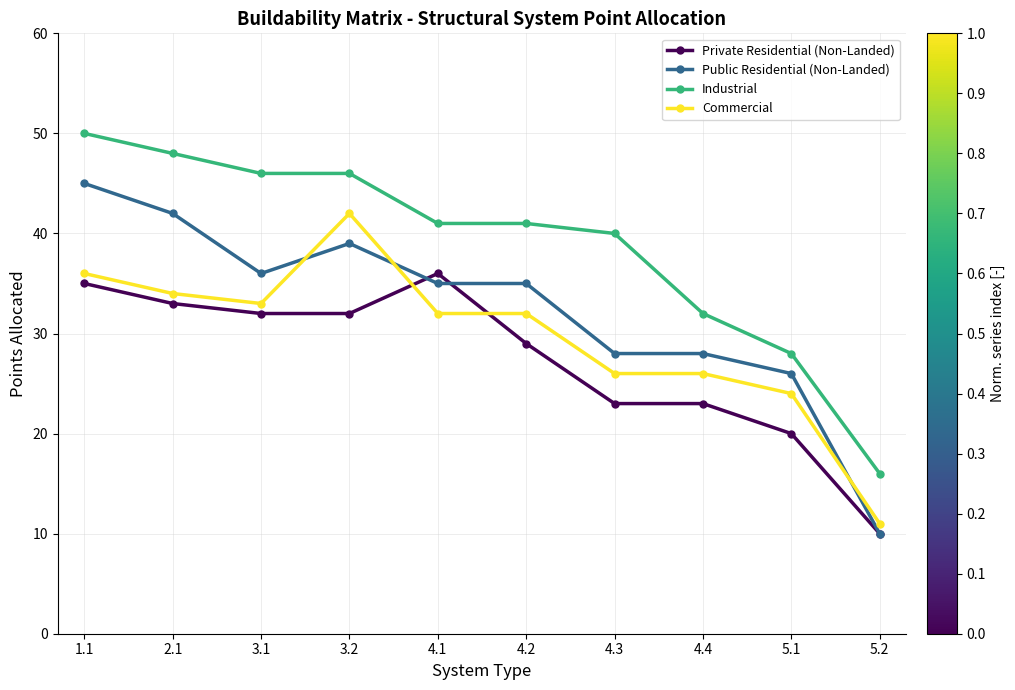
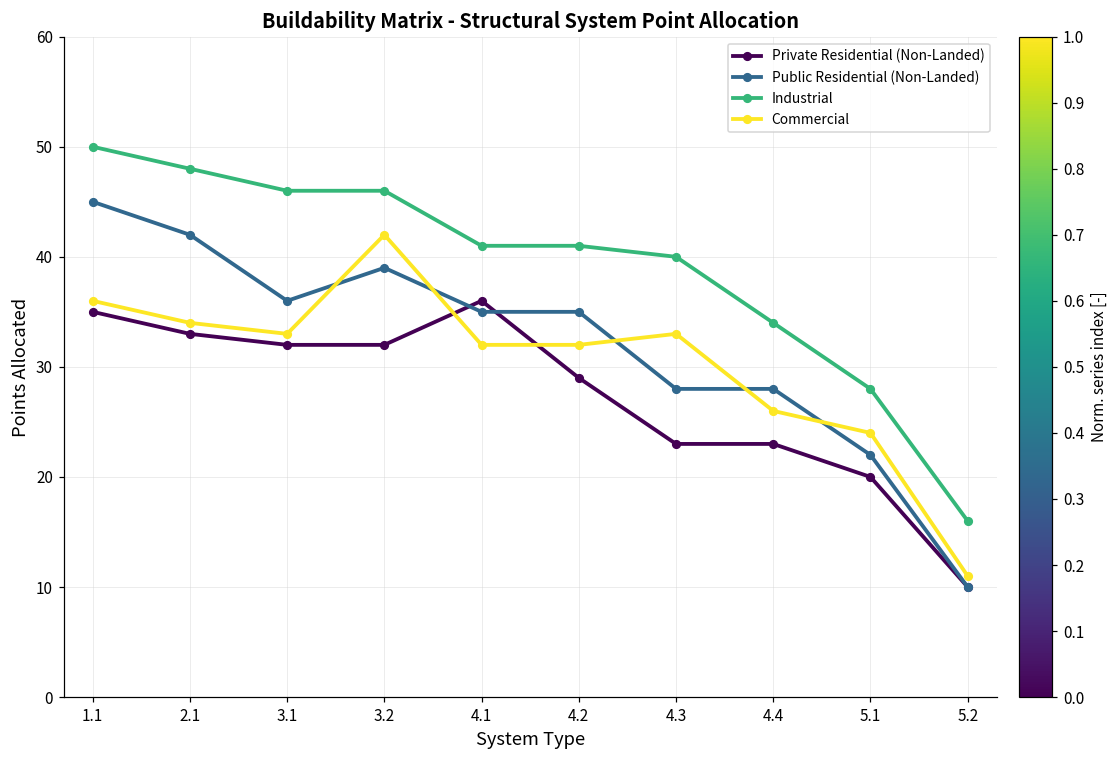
  {
    "Private Residential (Non-Landed)": {
      "1.1": 35,
      "2.1": 33,
      "3.1": 32,
      "3.2": 32,
      "4.1": 36,
      "4.2": 29,
      "4.3": 23,
      "4.4": 23,
      "5.1": 20
    },
    "Public Residential (Non-Landed)": {
      "1.1": 45,
      "2.1": 42,
      "3.1": 36,
      "3.2": 39,
      "4.1": 35,
      "4.2": 35,
      "4.3": 28,
      "4.4": 28,
-     "5.1": 26
+     "5.1": 22
    },
    "Industrial": {
      "1.1": 50,
      "2.1": 48,
      "3.1": 46,
      "3.2": 46,
      "4.1": 41,
      "4.2": 41,
      "4.3": 40,
-     "4.4": 32,
+     "4.4": 34,
      "5.1": 28,
      "5.2": 16
    },
    "Commercial": {
      "1.1": 36,
      "2.1": 34,
      "3.1": 33,
      "3.2": 42,
      "4.1": 32,
      "4.2": 32,
-     "4.3": 26,
+     "4.3": 33,
      "4.4": 26,
      "5.1": 24,
      "5.2": 11
    }
  }
